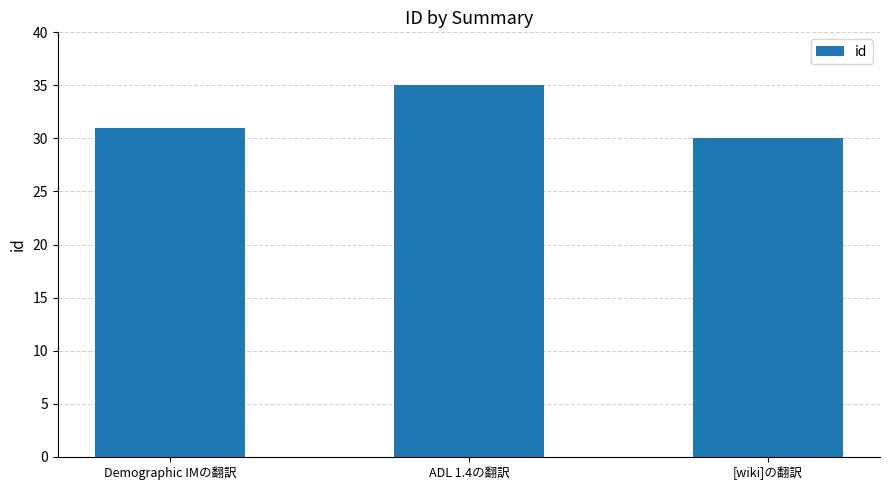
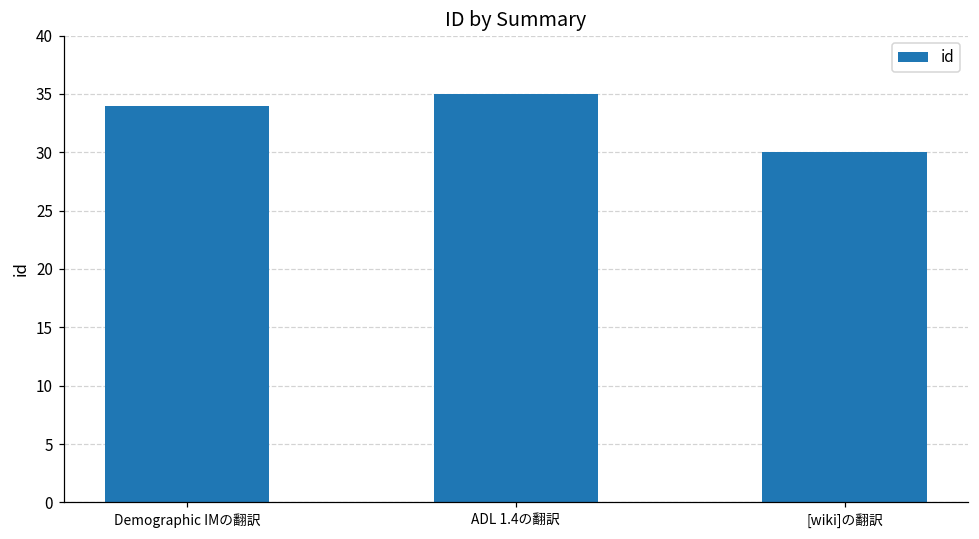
  {
-   "Demographic IMの翻訳": 31,
+   "Demographic IMの翻訳": 34,
    "ADL 1.4の翻訳": 35,
    "[wiki]の翻訳": 30
  }
